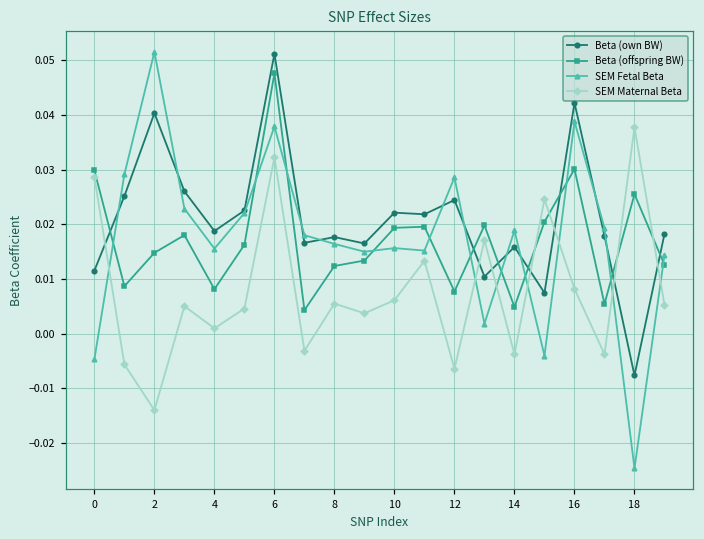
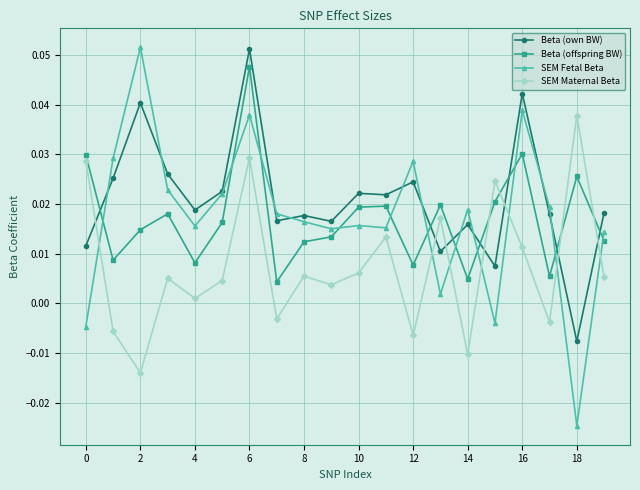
  {
    "SEM Maternal Beta": {
      "0": 0.029,
      "2": -0.014,
      "4": 0.001,
-     "6": 0.032,
+     "6": 0.029,
      "8": 0.006,
      "10": 0.006,
      "12": -0.006,
-     "14": -0.004,
-     "16": 0.008,
+     "14": -0.010,
+     "16": 0.011,
      "18": 0.038
    }
  }
